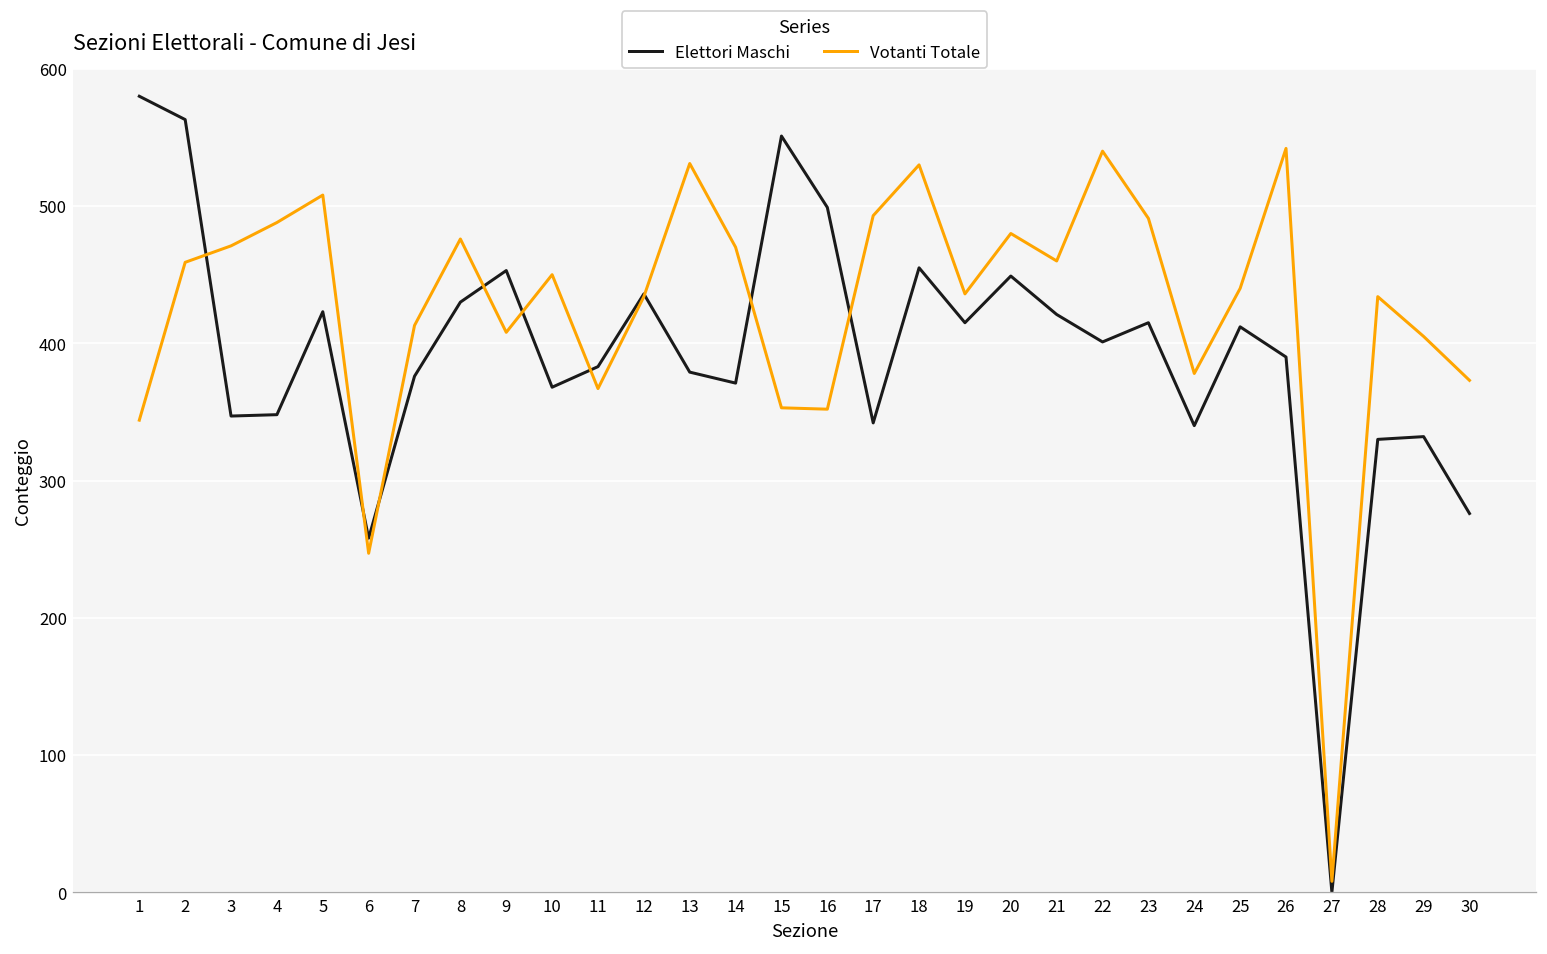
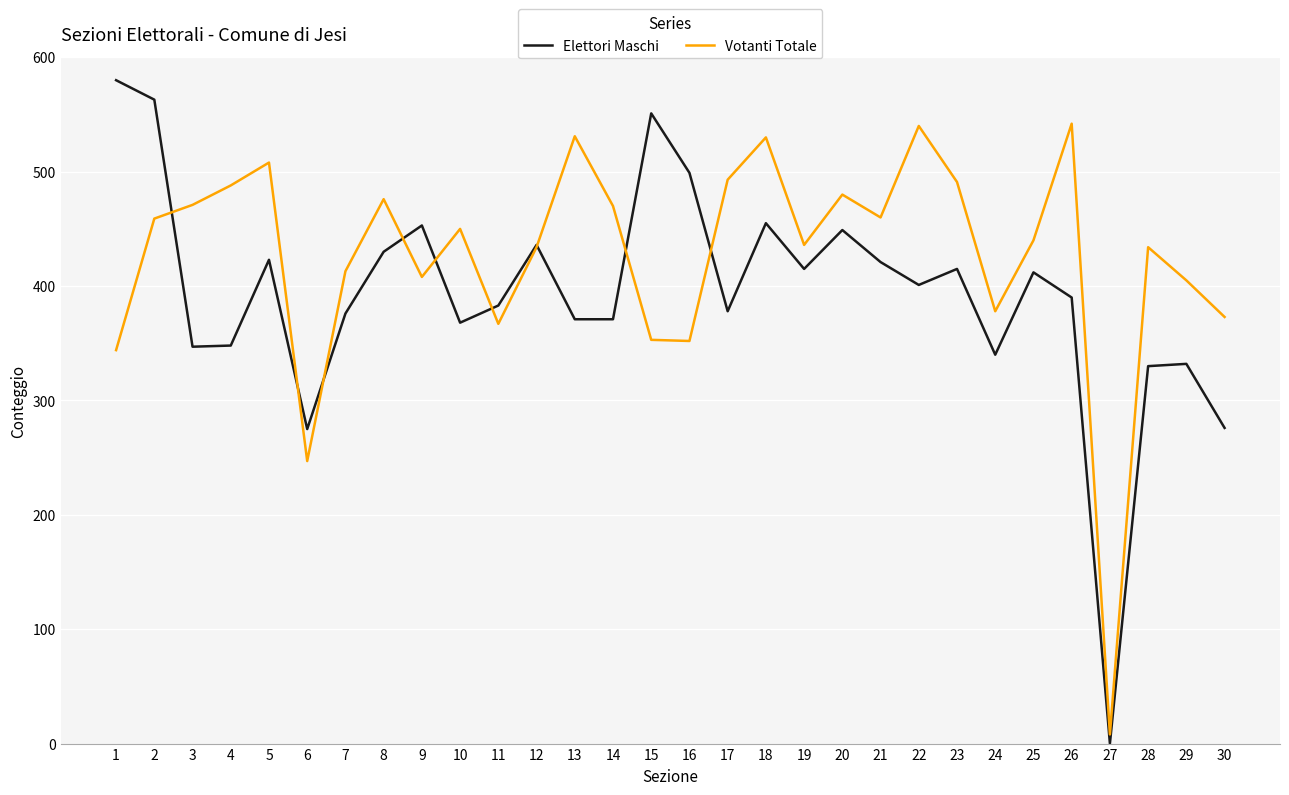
  {
    "Elettori Maschi": {
      "1": 580,
      "2": 563,
      "3": 347,
      "4": 348,
      "5": 423,
-     "6": 258,
+     "6": 275,
      "7": 376,
      "8": 430,
      "9": 453,
      "10": 368,
      "11": 383,
-     "13": 379,
+     "13": 371,
      "14": 371,
      "15": 551,
      "16": 499,
-     "17": 342,
+     "17": 378,
      "18": 455,
      "19": 415,
      "20": 449,
      "21": 421,
      "22": 401,
      "23": 415,
      "24": 340,
      "25": 412,
      "26": 390,
      "27": 0,
      "28": 330,
      "29": 332,
      "30": 276
    },
    "Votanti Totale": {
      "1": 344,
      "2": 459,
      "3": 471,
      "4": 488,
      "5": 508,
      "6": 247,
      "7": 413,
      "8": 476,
      "9": 408,
      "10": 450,
      "11": 367,
      "13": 531,
      "14": 470,
      "15": 353,
      "16": 352,
      "17": 493,
      "18": 530,
      "19": 436,
      "20": 480,
      "21": 460,
      "22": 540,
      "23": 491,
      "24": 378,
      "25": 440,
      "26": 542,
      "27": 8,
      "28": 434,
      "29": 405,
      "30": 373
    }
  }
